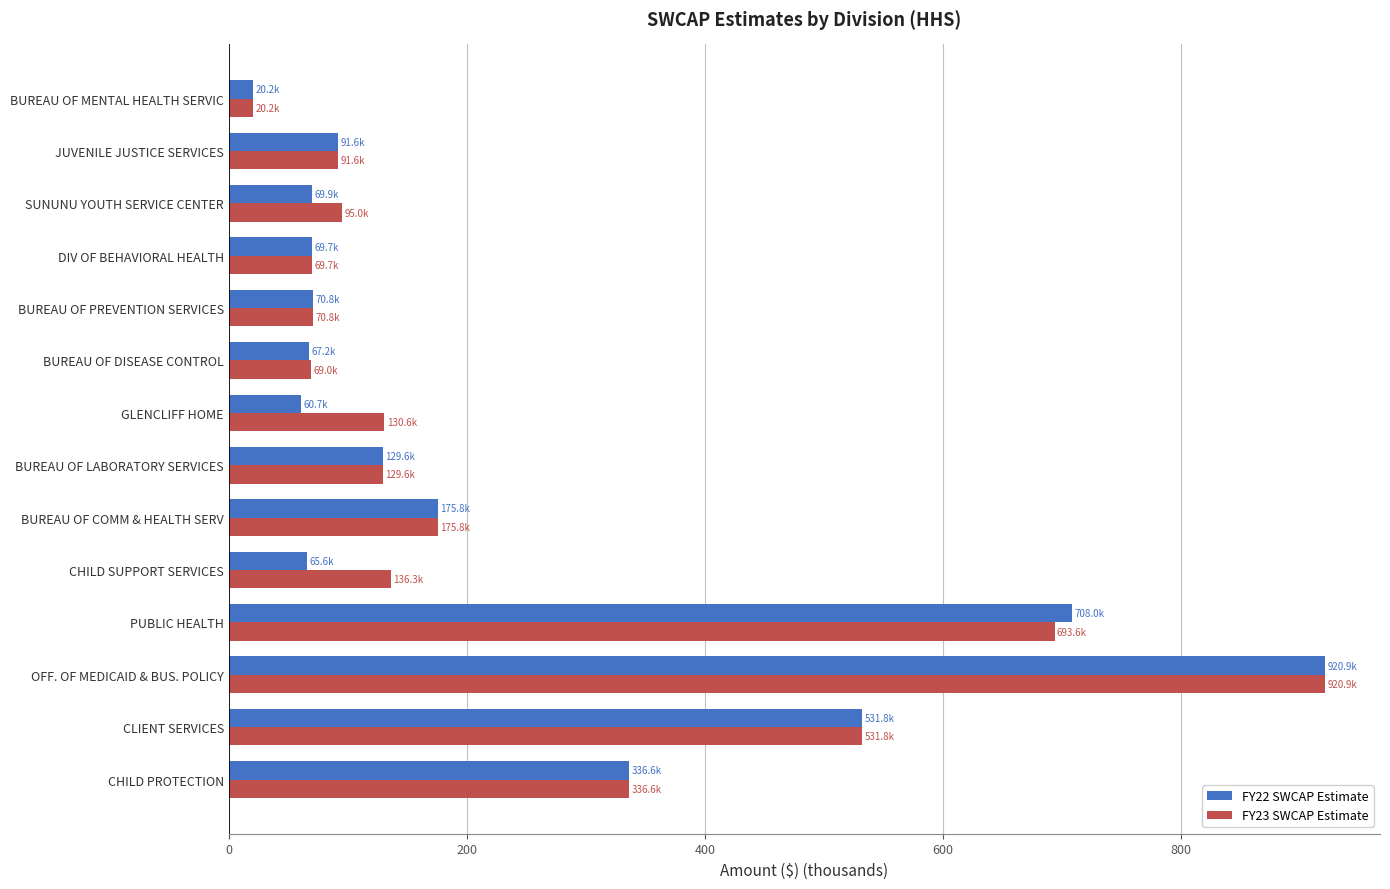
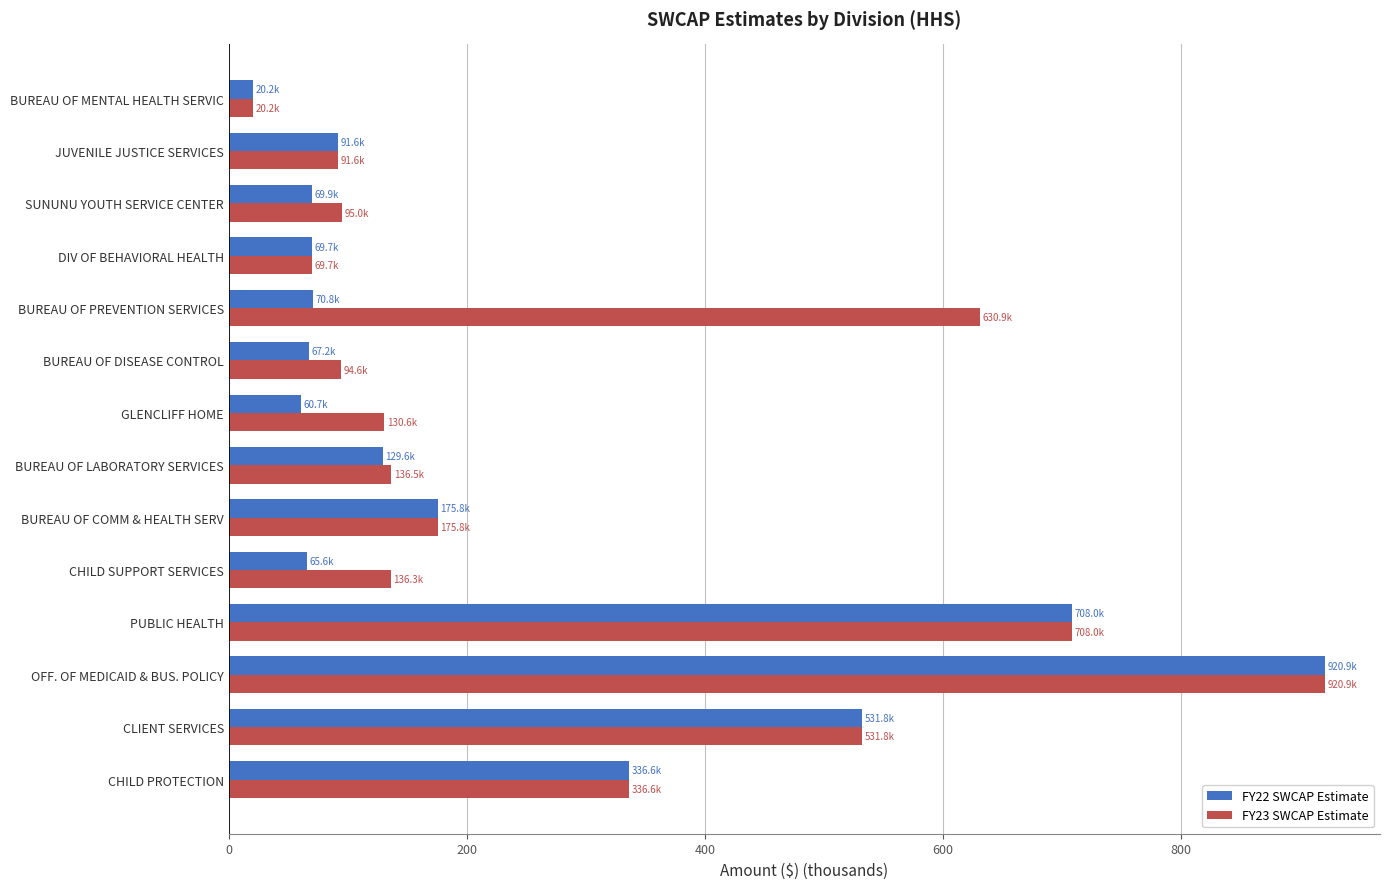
  {
    "FY22 SWCAP Estimate": {
      "BUREAU OF MENTAL HEALTH SERVIC": "20.2k",
      "JUVENILE JUSTICE SERVICES": "91.6k",
      "SUNUNU YOUTH SERVICE CENTER": "69.9k",
      "DIV OF BEHAVIORAL HEALTH": "69.7k",
      "BUREAU OF PREVENTION SERVICES": "70.8k",
      "BUREAU OF DISEASE CONTROL": "67.2k",
      "GLENCLIFF HOME": "60.7k",
      "BUREAU OF LABORATORY SERVICES": "129.6k",
      "BUREAU OF COMM & HEALTH SERV": "175.8k",
      "CHILD SUPPORT SERVICES": "65.6k",
      "PUBLIC HEALTH": "708.0k",
      "OFF. OF MEDICAID & BUS. POLICY": "920.9k",
      "CLIENT SERVICES": "531.8k",
      "CHILD PROTECTION": "336.6k"
    },
    "FY23 SWCAP Estimate": {
      "BUREAU OF MENTAL HEALTH SERVIC": "20.2k",
      "JUVENILE JUSTICE SERVICES": "91.6k",
      "SUNUNU YOUTH SERVICE CENTER": "95.0k",
      "DIV OF BEHAVIORAL HEALTH": "69.7k",
-     "BUREAU OF PREVENTION SERVICES": "70.8k",
-     "BUREAU OF DISEASE CONTROL": "69.0k",
+     "BUREAU OF PREVENTION SERVICES": "630.9k",
+     "BUREAU OF DISEASE CONTROL": "94.6k",
      "GLENCLIFF HOME": "130.6k",
-     "BUREAU OF LABORATORY SERVICES": "129.6k",
+     "BUREAU OF LABORATORY SERVICES": "136.5k",
      "BUREAU OF COMM & HEALTH SERV": "175.8k",
      "CHILD SUPPORT SERVICES": "136.3k",
-     "PUBLIC HEALTH": "693.6k",
+     "PUBLIC HEALTH": "708.0k",
      "OFF. OF MEDICAID & BUS. POLICY": "920.9k",
      "CLIENT SERVICES": "531.8k",
      "CHILD PROTECTION": "336.6k"
    }
  }
